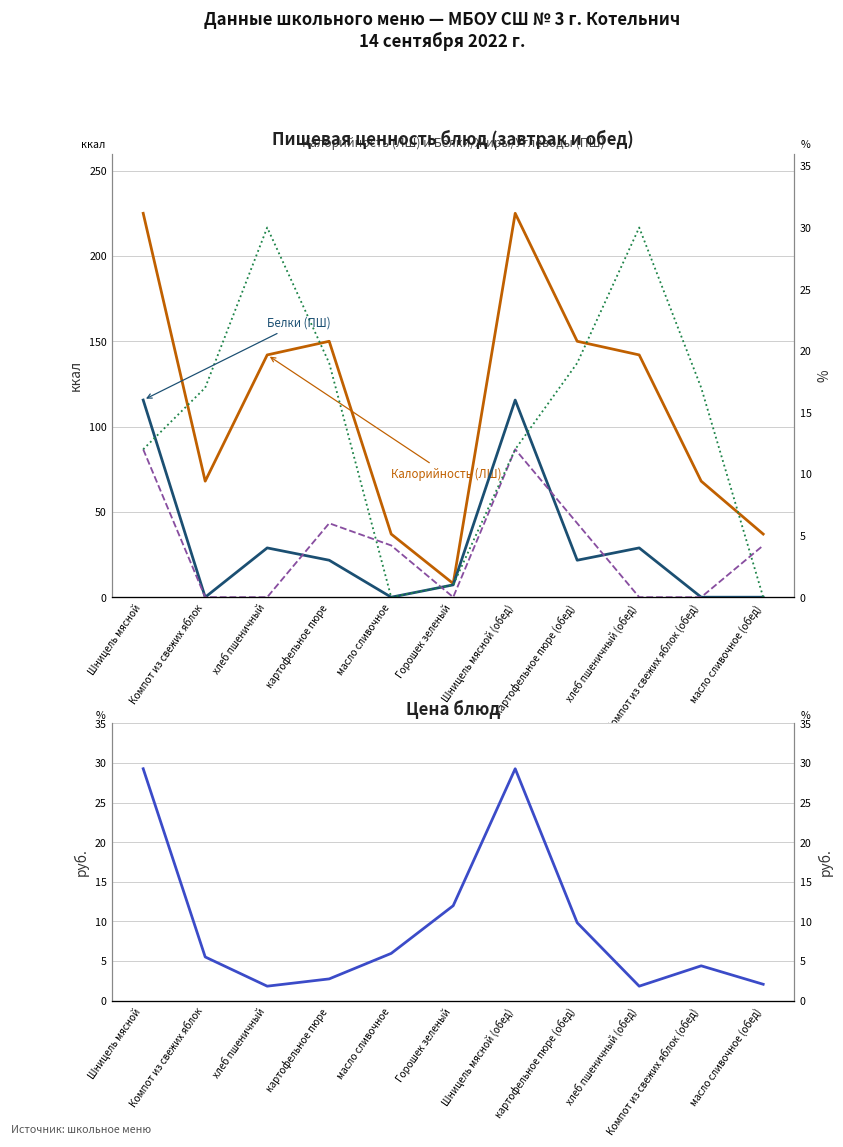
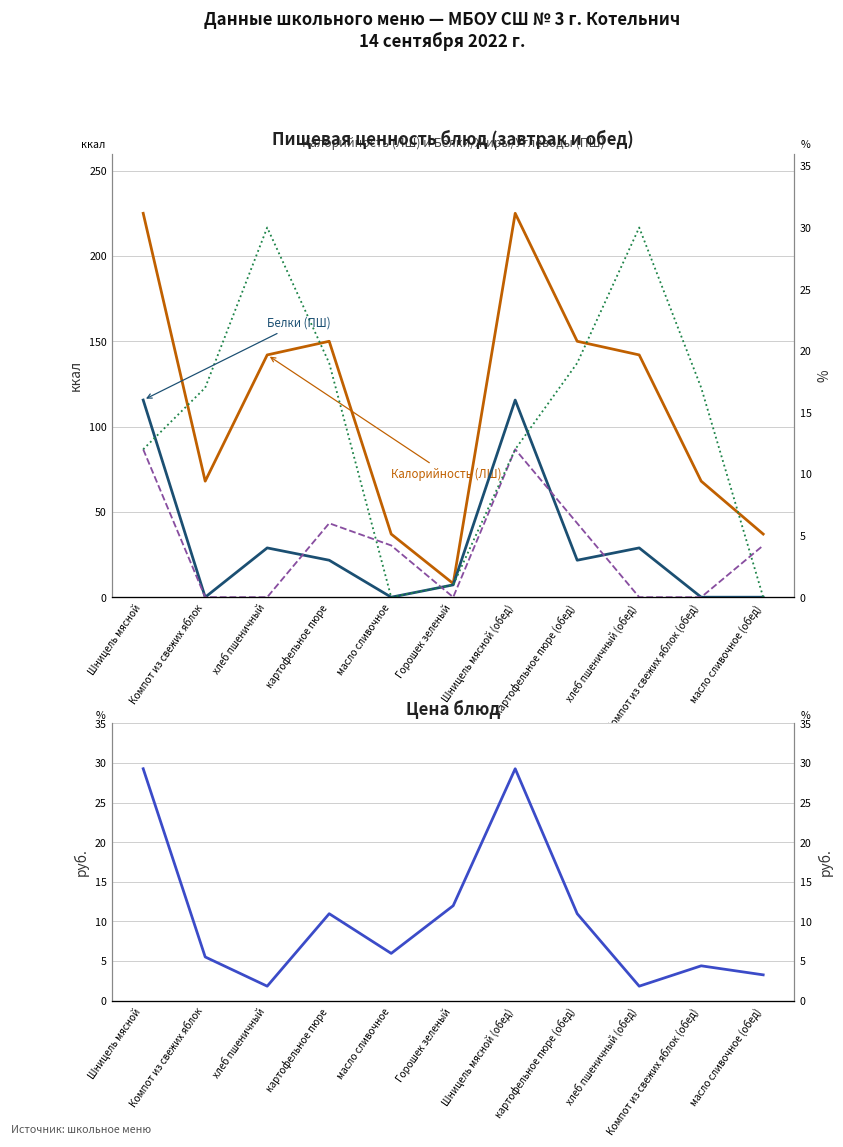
  {
    "Цена блюд": {
      "Шницель мясной": 29,
      "Компот из свежих яблок": 6,
      "хлеб пшеничный": 2,
-     "картофельное пюре": 3,
+     "картофельное пюре": 11,
      "масло сливочное": 6,
      "Горошек зеленый": 12,
      "Шницель мясной (обед)": 29,
-     "картофельное пюре (обед)": 10,
+     "картофельное пюре (обед)": 11,
      "хлеб пшеничный (обед)": 2,
      "Компот из свежих яблок (обед)": 4,
-     "масло сливочное (обед)": 2
+     "масло сливочное (обед)": 3
    }
  }
